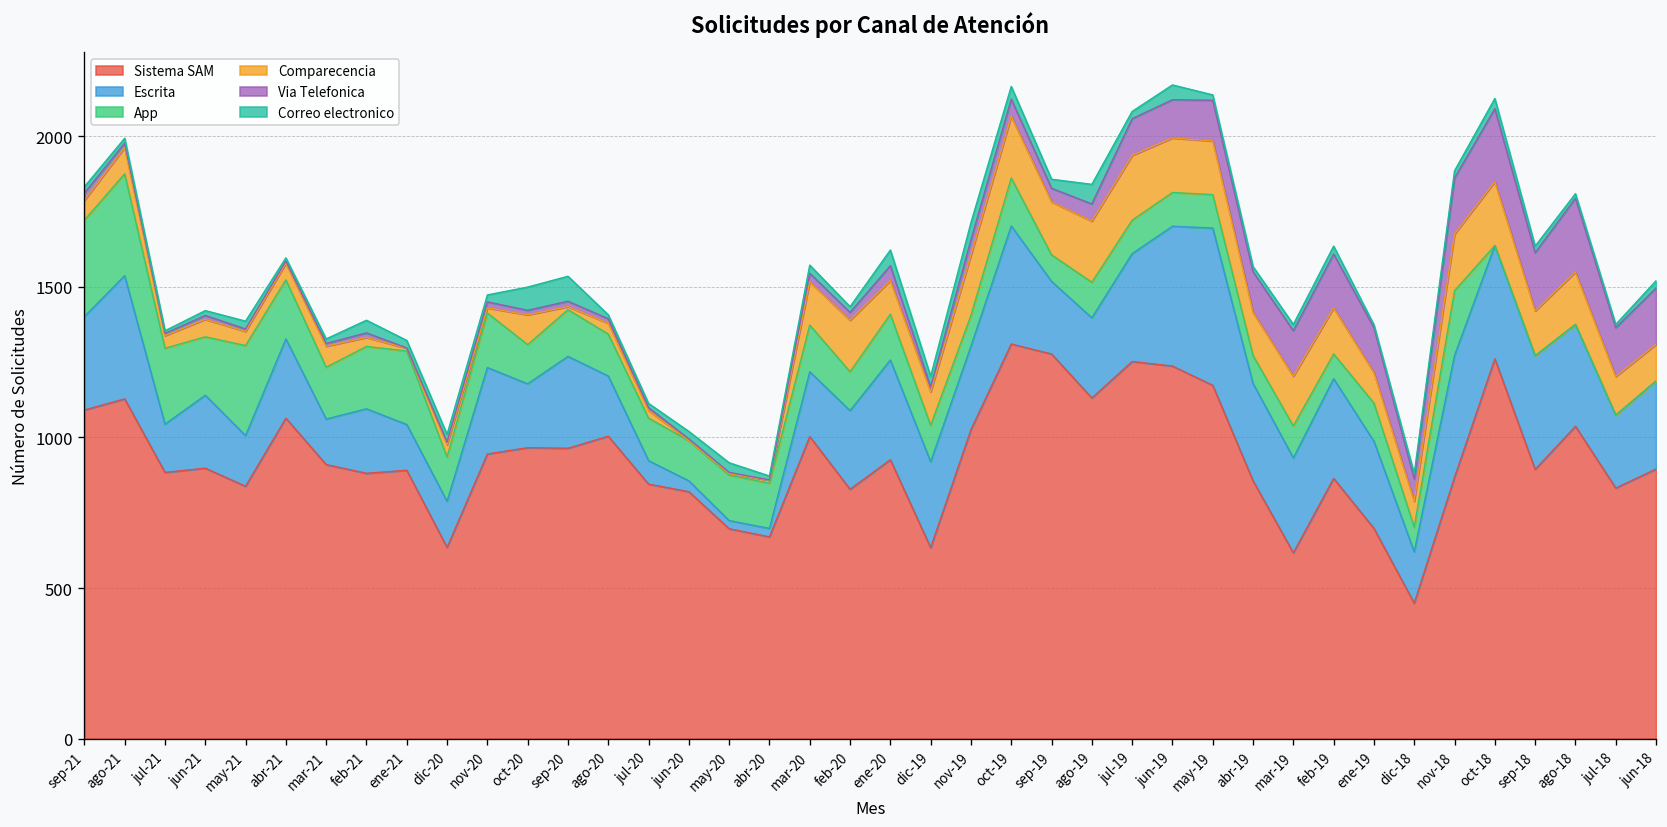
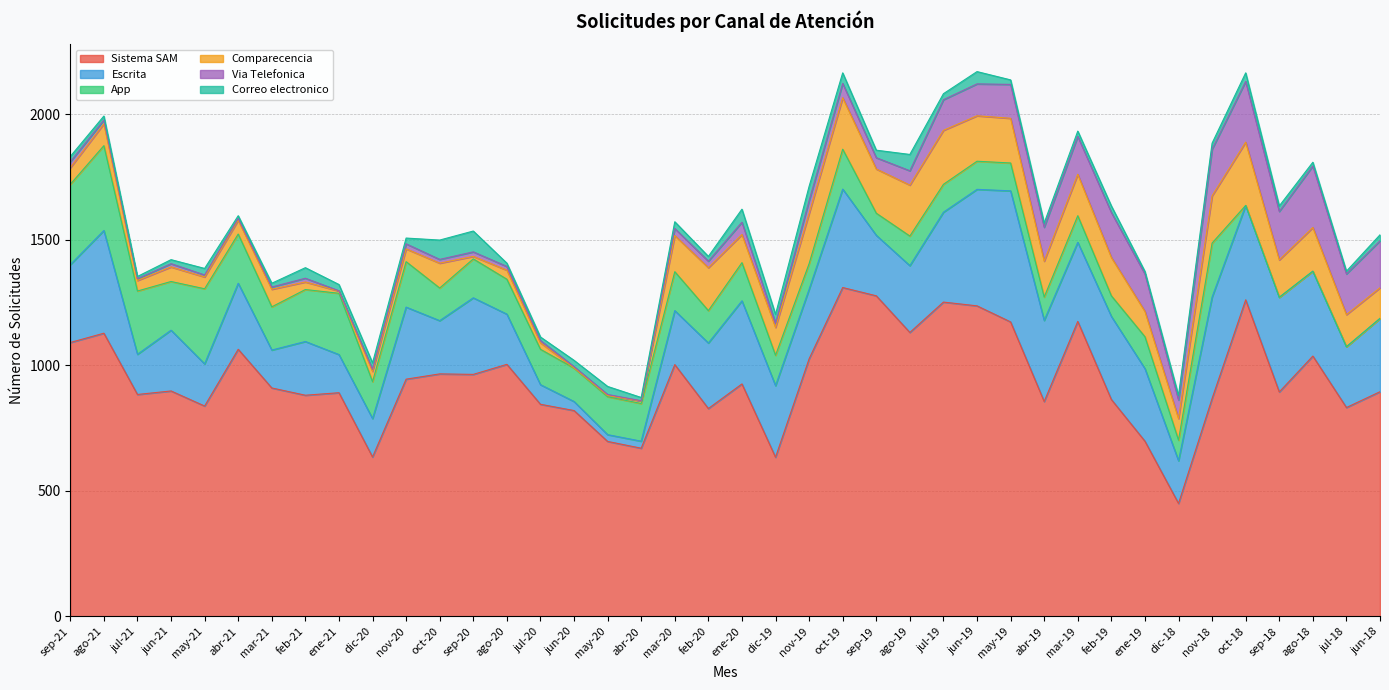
  {
    "Sistema SAM": {
      "sep-21": 1090,
      "ago-21": 1130,
      "jul-21": 880,
      "jun-21": 900,
      "may-21": 840,
      "abr-21": 1060,
      "mar-21": 910,
      "feb-21": 880,
      "ene-21": 890,
      "dic-20": 640,
      "nov-20": 950,
      "oct-20": 970,
      "sep-20": 960,
      "ago-20": 1000,
      "jul-20": 850,
      "jun-20": 820,
      "may-20": 700,
      "abr-20": 670,
      "mar-20": 1000,
      "feb-20": 830,
      "ene-20": 930,
      "dic-19": 630,
      "nov-19": 1030,
      "oct-19": 1310,
      "sep-19": 1280,
      "ago-19": 1130,
      "jul-19": 1250,
      "jun-19": 1240,
      "may-19": 1170,
      "abr-19": 860,
-     "mar-19": 620,
+     "mar-19": 1180,
      "feb-19": 860,
      "ene-19": 700,
      "dic-18": 450,
      "nov-18": 870,
      "oct-18": 1260,
      "sep-18": 890,
      "ago-18": 1040,
      "jul-18": 830,
      "jun-18": 900
    },
    "Escrita": {
      "sep-21": 310,
      "ago-21": 410,
      "jul-21": 160,
      "jun-21": 240,
      "may-21": 170,
      "abr-21": 260,
      "mar-21": 150,
      "feb-21": 210,
      "ene-21": 150,
      "dic-20": 150,
      "nov-20": 290,
      "oct-20": 210,
      "sep-20": 310,
      "ago-20": 200,
      "jul-20": 80,
      "jun-20": 40,
      "may-20": 30,
      "abr-20": 30,
      "mar-20": 220,
      "feb-20": 260,
      "ene-20": 330,
      "dic-19": 290,
      "nov-19": 280,
      "oct-19": 390,
      "sep-19": 240,
      "ago-19": 270,
      "jul-19": 360,
      "jun-19": 460,
      "may-19": 520,
      "abr-19": 320,
      "mar-19": 320,
      "feb-19": 330,
      "ene-19": 290,
      "dic-18": 170,
      "nov-18": 400
    },
    "Comparecencia": {
      "sep-21": 70,
      "ago-21": 90,
      "jun-21": 60,
      "feb-21": 30,
-     "nov-20": 20,
+     "nov-20": 50,
      "oct-20": 100,
      "ago-20": 40,
      "mar-20": 140,
      "feb-20": 170,
      "ene-20": 110,
      "dic-19": 110,
      "nov-19": 200,
      "oct-19": 210,
      "sep-19": 180,
      "ago-19": 200,
      "jul-19": 220,
      "jun-19": 180,
      "may-19": 180,
      "abr-19": 140,
      "mar-19": 170,
      "feb-19": 150,
      "ene-19": 100,
      "dic-18": 90,
      "nov-18": 190,
-     "oct-18": 210,
+     "oct-18": 250,
      "sep-18": 150,
      "ago-18": 170,
      "jul-18": 130,
      "jun-18": 120
    },
    "Via Telefonica": {
      "sep-21": 20,
      "ago-21": 20,
      "jun-21": 10,
      "feb-21": 20,
      "nov-20": 20,
      "oct-20": 20,
      "sep-20": 20,
      "ago-20": 20,
      "mar-20": 30,
      "feb-20": 30,
      "ene-20": 50,
      "dic-19": 20,
      "nov-19": 50,
      "oct-19": 60,
      "sep-19": 50,
      "ago-19": 60,
      "jul-19": 120,
      "jun-19": 130,
      "may-19": 140,
      "abr-19": 140,
      "mar-19": 150,
      "feb-19": 180,
      "dic-18": 70,
      "nov-18": 190,
      "oct-18": 240,
      "sep-18": 190,
      "ago-18": 250,
      "jul-18": 160,
      "jun-18": 190
    }
  }
